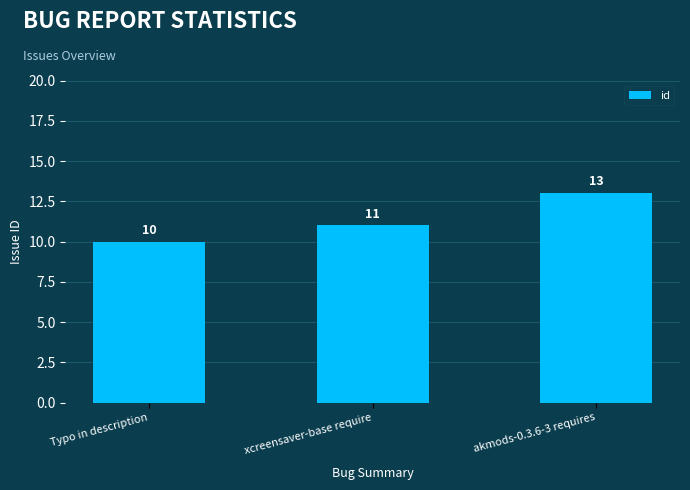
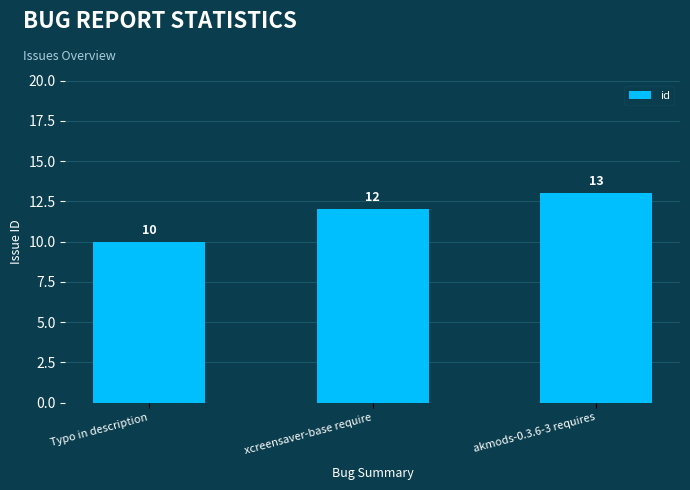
  {
    "Typo in description": 10,
-   "xcreensaver-base require": 11,
+   "xcreensaver-base require": 12,
    "akmods-0.3.6-3 requires": 13
  }
